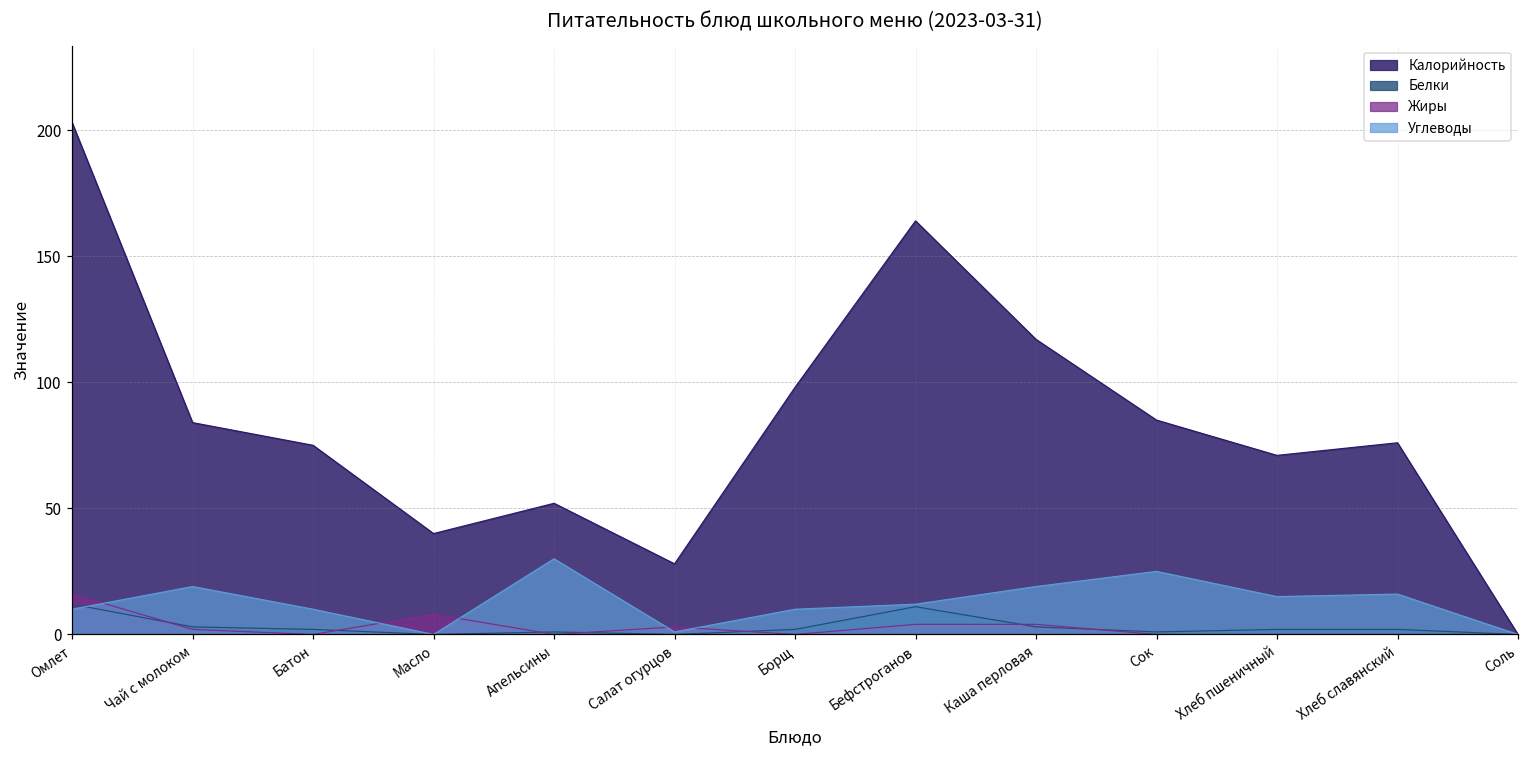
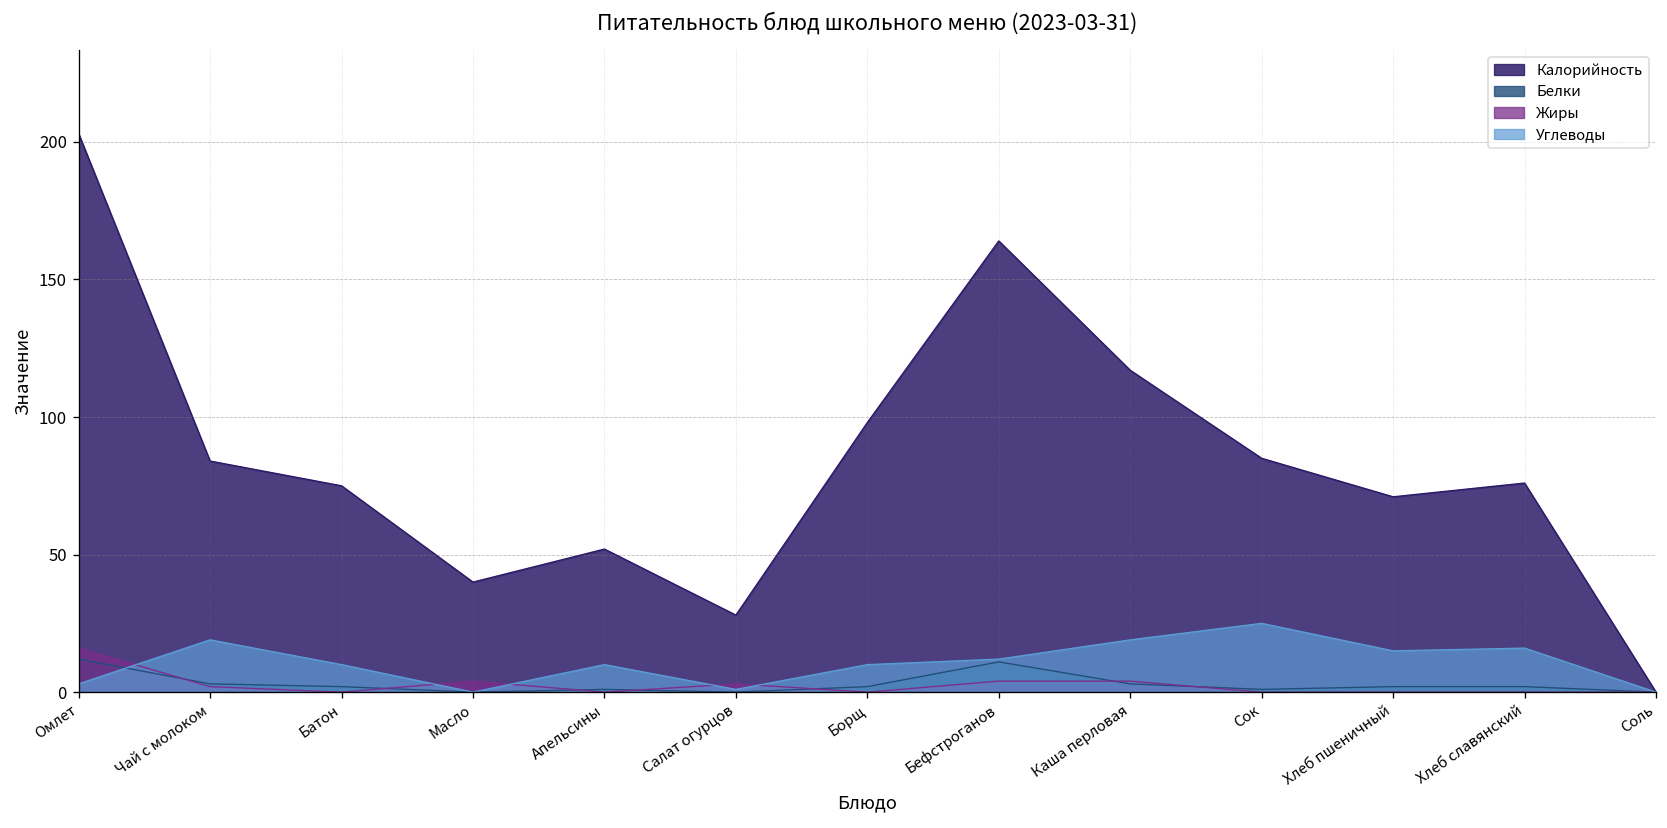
  {
    "Жиры": {
      "Омлет": 16,
      "Батон": 0,
-     "Масло": 8,
+     "Масло": 4,
      "Салат огурцов": 3,
      "Борщ": 0,
      "Бефстроганов": 4,
      "Хлеб пшеничный": 0,
      "Хлеб славянский": 0
    },
    "Углеводы": {
-     "Омлет": 10,
+     "Омлет": 3,
      "Чай с молоком": 19,
      "Батон": 10,
-     "Апельсины": 30,
+     "Апельсины": 10,
      "Борщ": 10,
      "Каша перловая": 19,
      "Сок": 25,
      "Хлеб пшеничный": 15,
      "Хлеб славянский": 16
    }
  }
